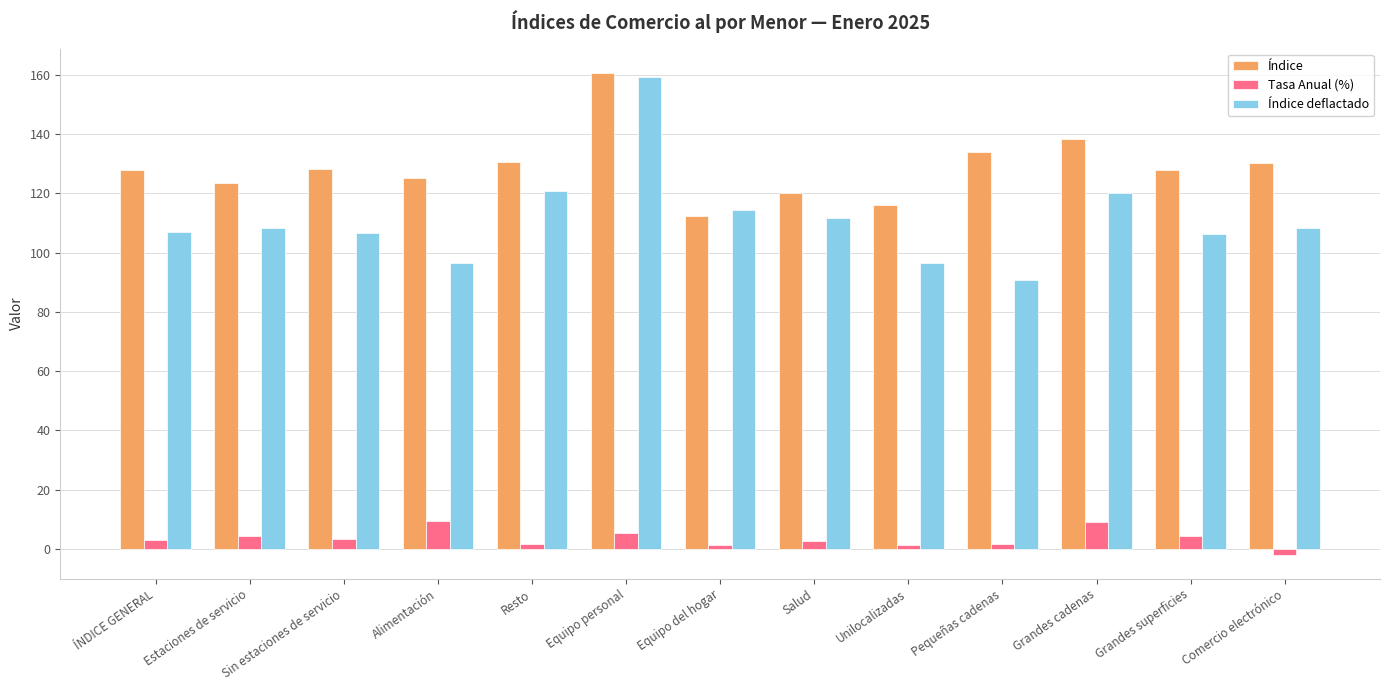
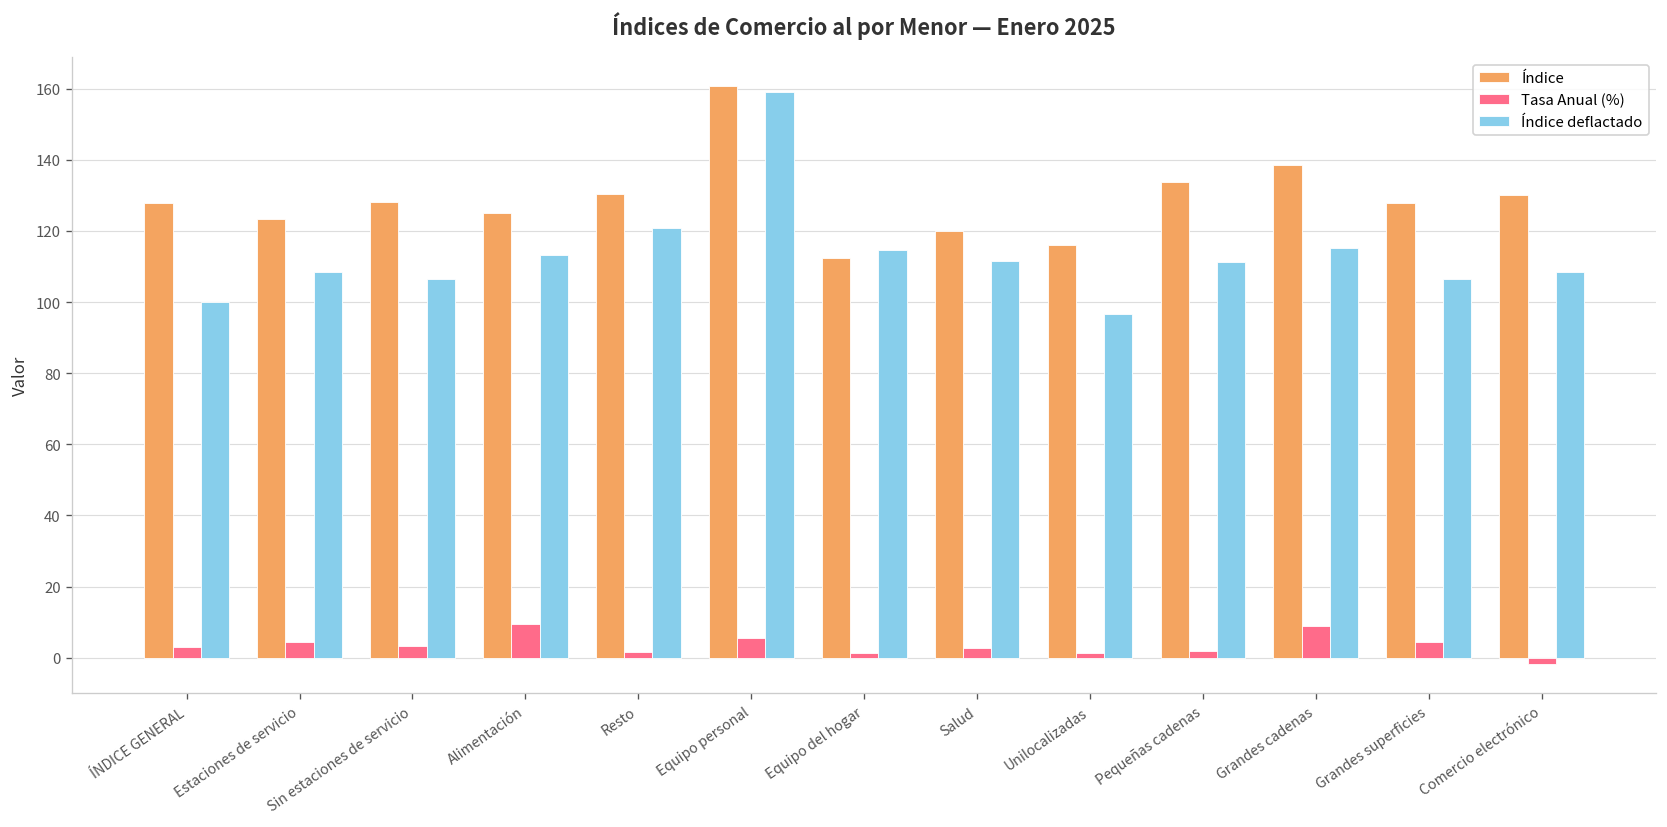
  {
    "Índice": {
      "ÍNDICE GENERAL": 128,
      "Estaciones de servicio": 123,
      "Sin estaciones de servicio": 128,
      "Alimentación": 125,
      "Resto": 131,
      "Equipo personal": 161,
      "Equipo del hogar": 112,
      "Salud": 120,
      "Unilocalizadas": 116,
      "Pequeñas cadenas": 134,
      "Grandes cadenas": 138,
      "Grandes superficies": 128,
      "Comercio electrónico": 130
    },
    "Tasa Anual (%)": {
      "ÍNDICE GENERAL": 3,
      "Estaciones de servicio": 4,
      "Sin estaciones de servicio": 3,
      "Alimentación": 9,
      "Resto": 2,
      "Equipo personal": 5,
      "Equipo del hogar": 1,
      "Salud": 3,
      "Unilocalizadas": 1,
      "Pequeñas cadenas": 2,
      "Grandes cadenas": 9,
      "Grandes superficies": 5,
      "Comercio electrónico": -2
    },
    "Índice deflactado": {
-     "ÍNDICE GENERAL": 107,
+     "ÍNDICE GENERAL": 100,
      "Estaciones de servicio": 108,
      "Sin estaciones de servicio": 107,
-     "Alimentación": 96,
+     "Alimentación": 113,
      "Resto": 121,
      "Equipo personal": 159,
      "Equipo del hogar": 115,
      "Salud": 112,
      "Unilocalizadas": 97,
-     "Pequeñas cadenas": 91,
-     "Grandes cadenas": 120,
+     "Pequeñas cadenas": 111,
+     "Grandes cadenas": 115,
      "Grandes superficies": 106,
      "Comercio electrónico": 108
    }
  }
